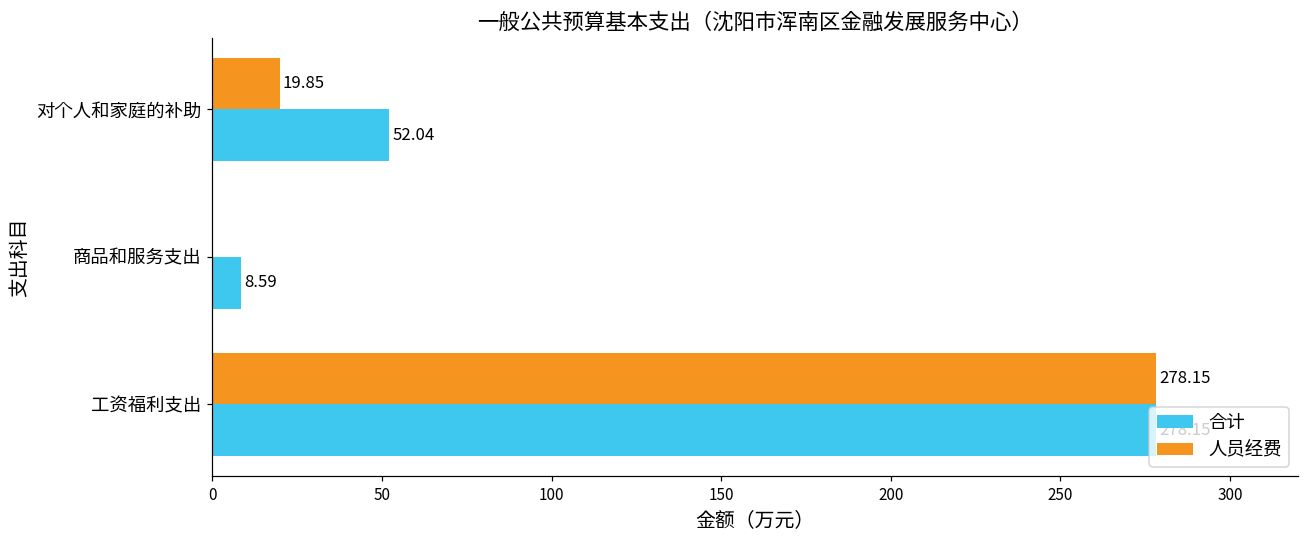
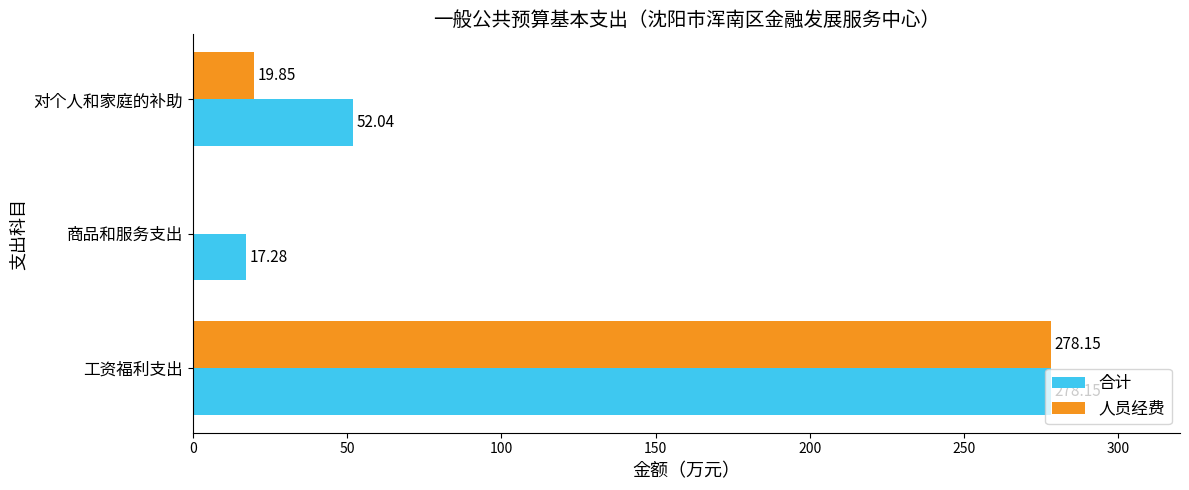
  {
    "合计": {
      "对个人和家庭的补助": 52.04,
-     "商品和服务支出": 8.59
+     "商品和服务支出": 17.28
    },
    "人员经费": {
      "对个人和家庭的补助": 19.85,
      "工资福利支出": 278.15
    }
  }
